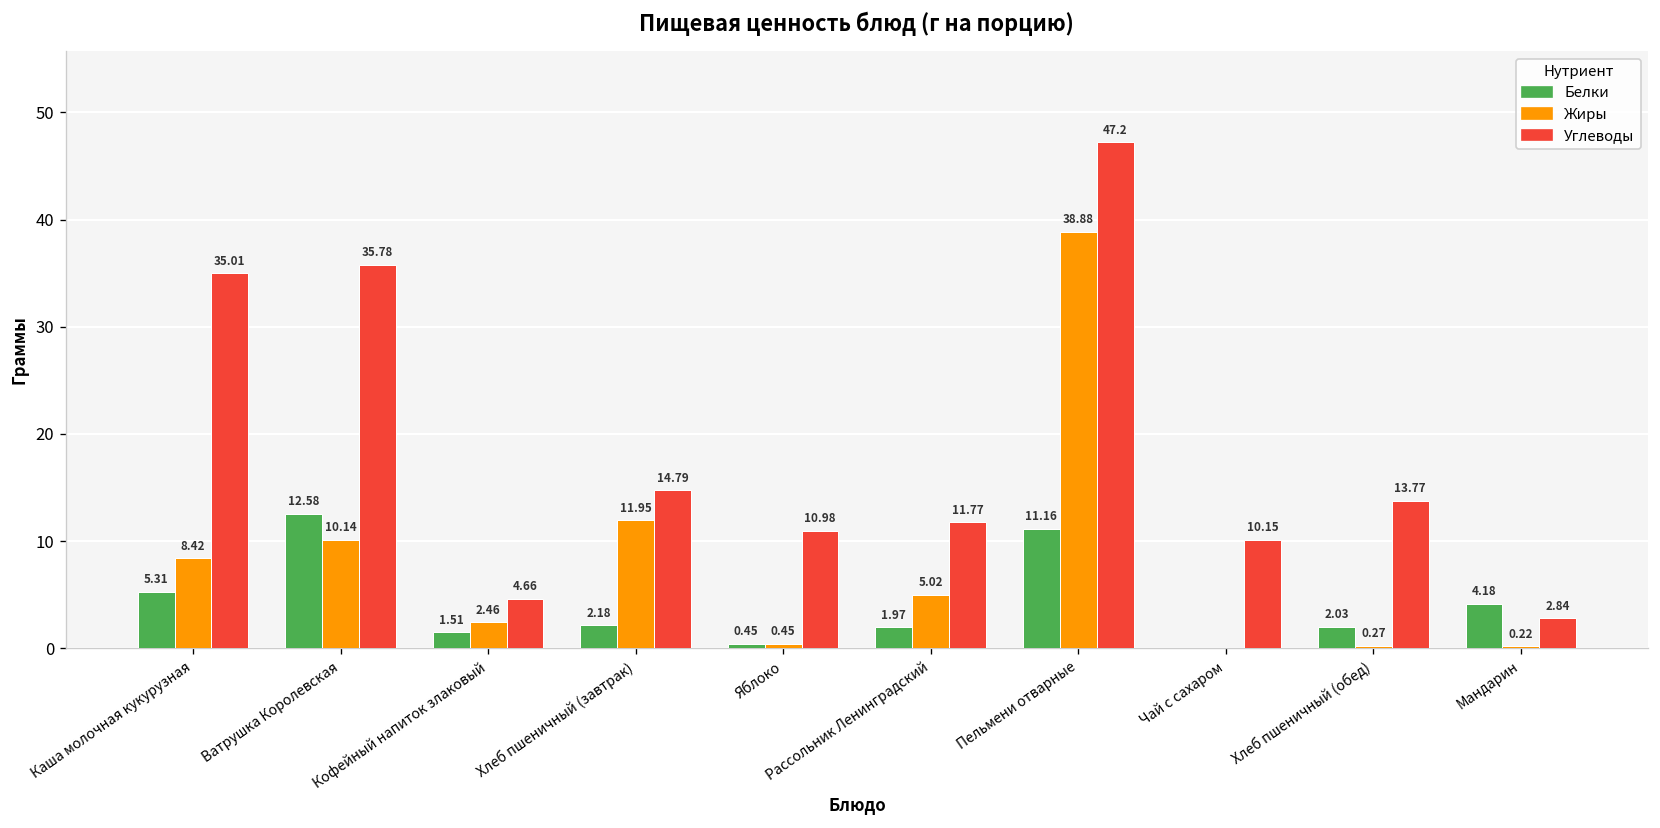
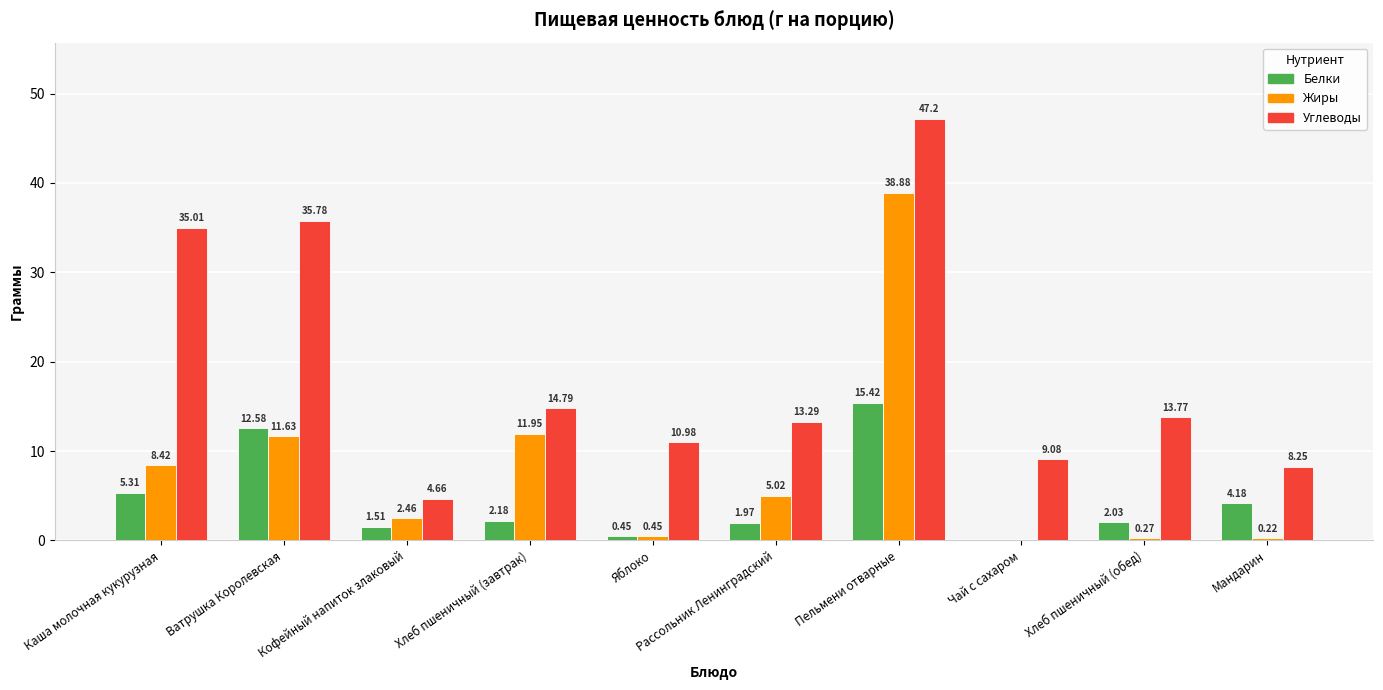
  {
    "Белки": {
      "Каша молочная кукурузная": 5.31,
      "Ватрушка Королевская": 12.58,
      "Кофейный напиток злаковый": 1.51,
      "Хлеб пшеничный (завтрак)": 2.18,
      "Яблоко": 0.45,
      "Рассольник Ленинградский": 1.97,
-     "Пельмени отварные": 11.16,
+     "Пельмени отварные": 15.42,
      "Хлеб пшеничный (обед)": 2.03,
      "Мандарин": 4.18
    },
    "Жиры": {
      "Каша молочная кукурузная": 8.42,
-     "Ватрушка Королевская": 10.14,
+     "Ватрушка Королевская": 11.63,
      "Кофейный напиток злаковый": 2.46,
      "Хлеб пшеничный (завтрак)": 11.95,
      "Яблоко": 0.45,
      "Рассольник Ленинградский": 5.02,
      "Пельмени отварные": 38.88,
      "Хлеб пшеничный (обед)": 0.27,
      "Мандарин": 0.22
    },
    "Углеводы": {
      "Каша молочная кукурузная": 35.01,
      "Ватрушка Королевская": 35.78,
      "Кофейный напиток злаковый": 4.66,
      "Хлеб пшеничный (завтрак)": 14.79,
      "Яблоко": 10.98,
-     "Рассольник Ленинградский": 11.77,
+     "Рассольник Ленинградский": 13.29,
      "Пельмени отварные": 47.2,
-     "Чай с сахаром": 10.15,
+     "Чай с сахаром": 9.08,
      "Хлеб пшеничный (обед)": 13.77,
-     "Мандарин": 2.84
+     "Мандарин": 8.25
    }
  }
